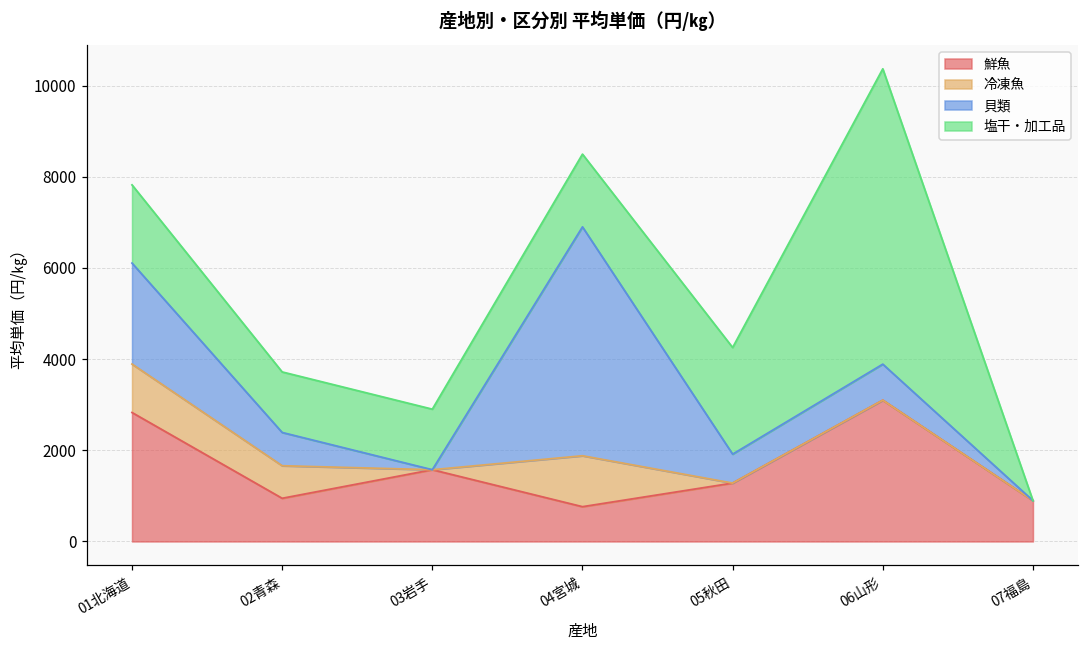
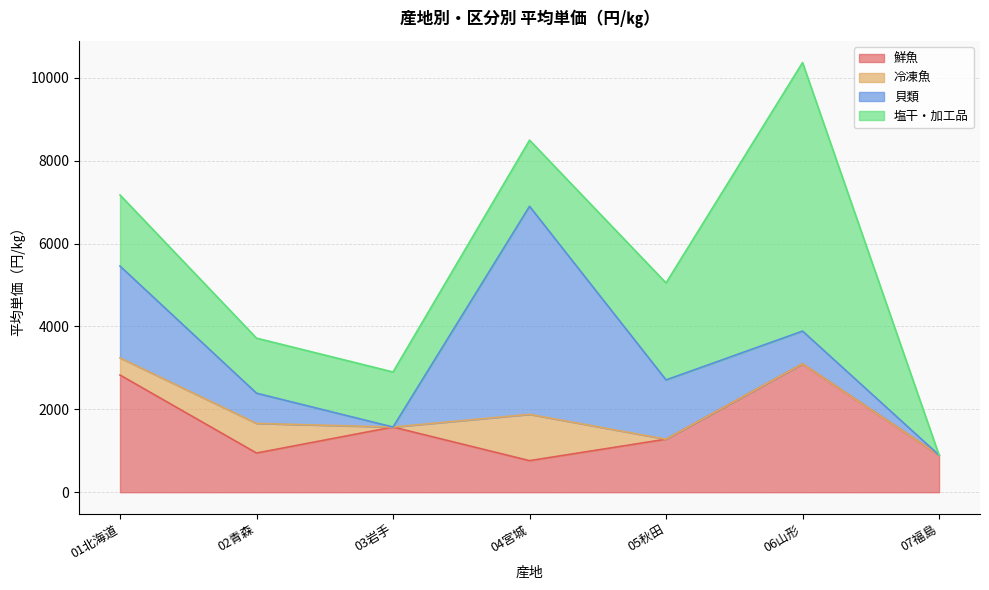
  {
    "鮮魚": {
      "01北海道": 2800,
      "02青森": 900,
      "04宮城": 800
    },
    "冷凍魚": {
-     "01北海道": 1100,
+     "01北海道": 400,
      "02青森": 700,
      "04宮城": 1100
    },
    "貝類": {
      "01北海道": 2200,
      "02青森": 700,
      "04宮城": 5000,
-     "05秋田": 600,
+     "05秋田": 1400,
      "06山形": 800
    },
    "塩干・加工品": {
      "01北海道": 1700,
      "02青森": 1300,
      "03岩手": 1300,
      "04宮城": 1600,
      "05秋田": 2300,
      "06山形": 6500
    }
  }
